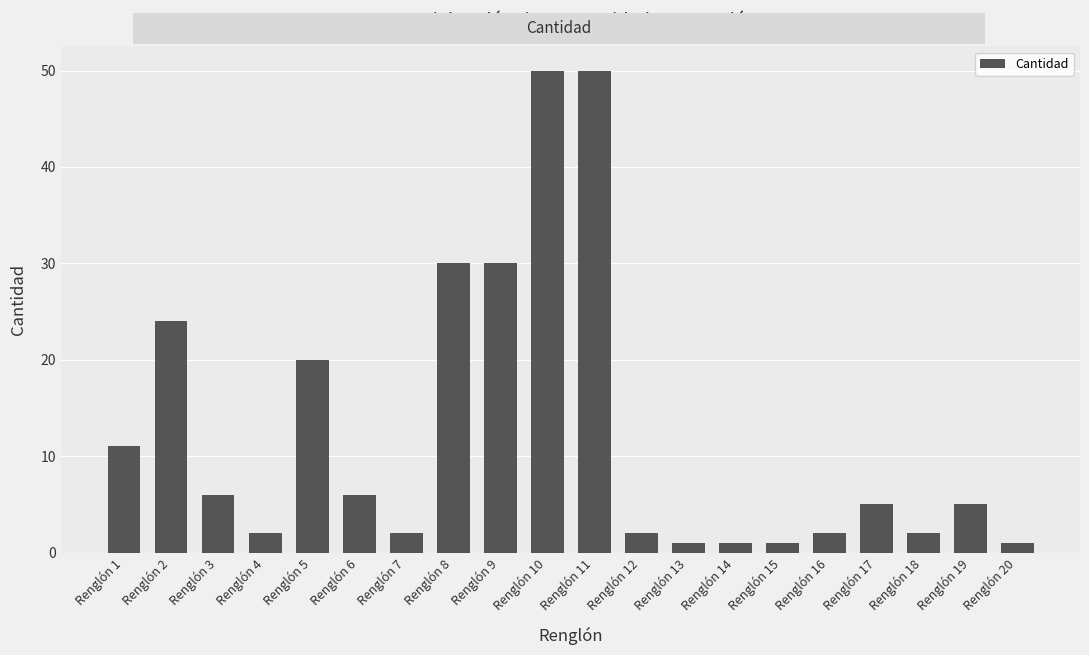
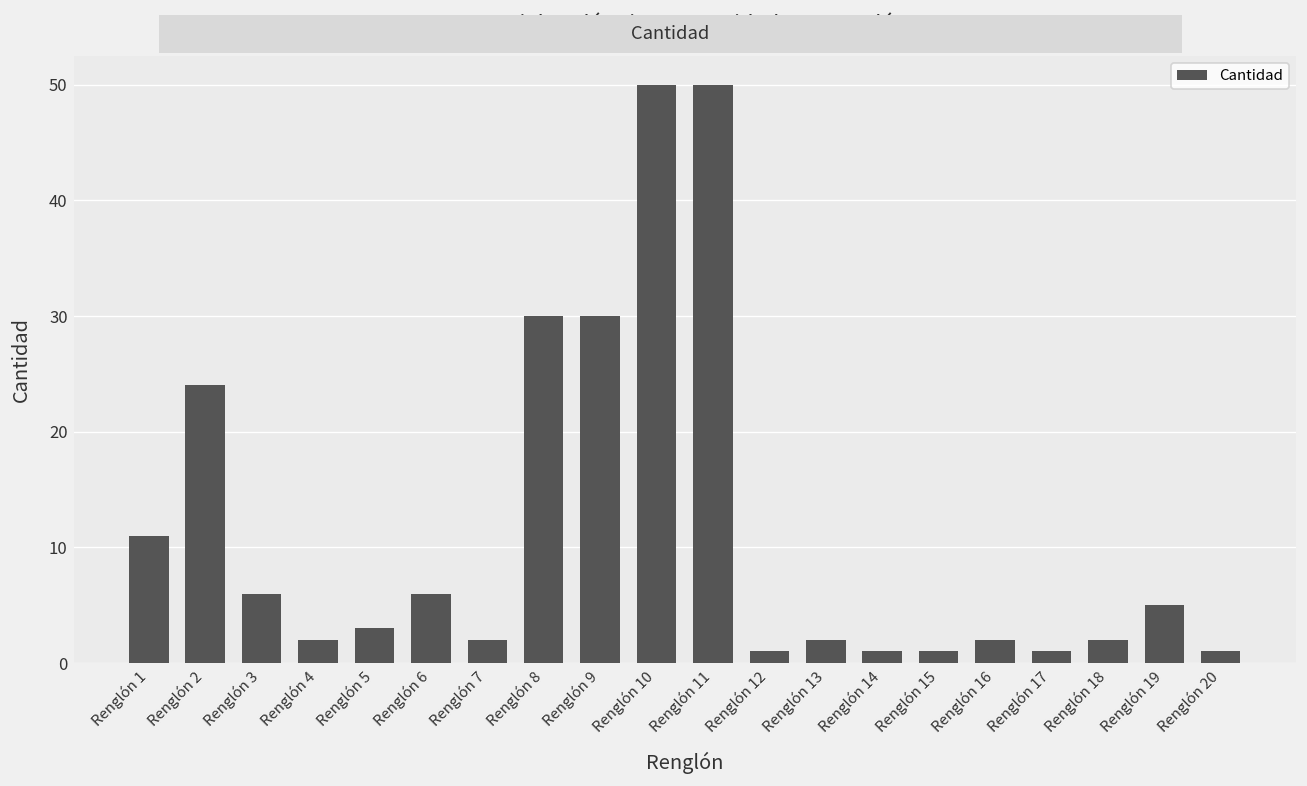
  {
    "Renglón 1": 11,
    "Renglón 2": 24,
    "Renglón 3": 6,
    "Renglón 4": 2,
-   "Renglón 5": 20,
+   "Renglón 5": 3,
    "Renglón 6": 6,
    "Renglón 7": 2,
    "Renglón 8": 30,
    "Renglón 9": 30,
    "Renglón 10": 50,
    "Renglón 11": 50,
-   "Renglón 12": 2,
-   "Renglón 13": 1,
+   "Renglón 12": 1,
+   "Renglón 13": 2,
    "Renglón 14": 1,
    "Renglón 15": 1,
    "Renglón 16": 2,
-   "Renglón 17": 5,
+   "Renglón 17": 1,
    "Renglón 18": 2,
    "Renglón 19": 5,
    "Renglón 20": 1
  }
